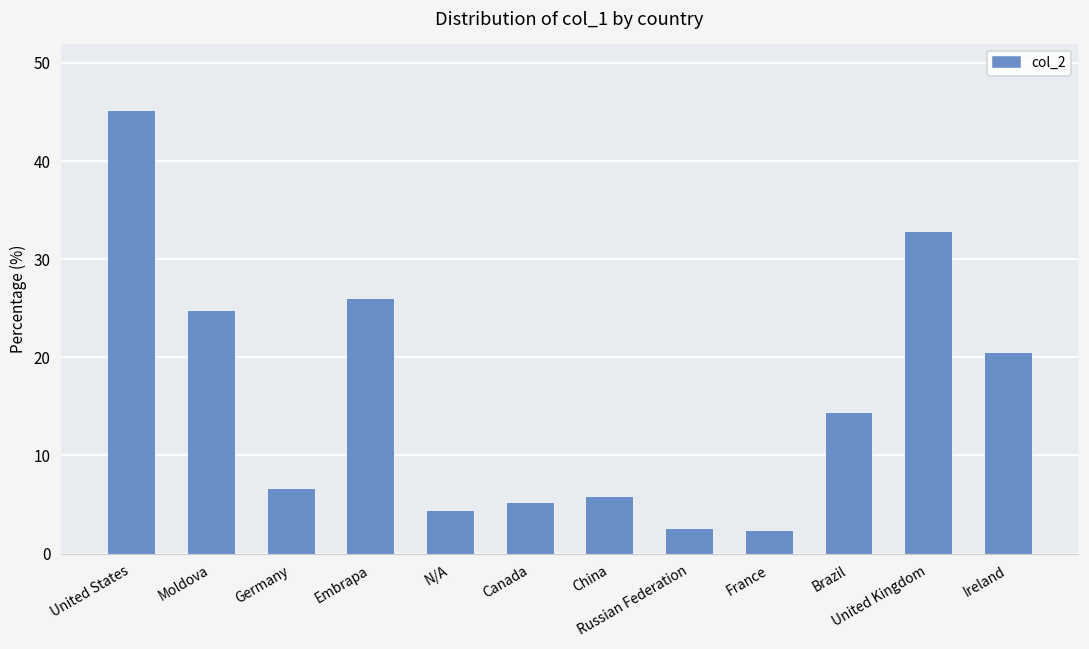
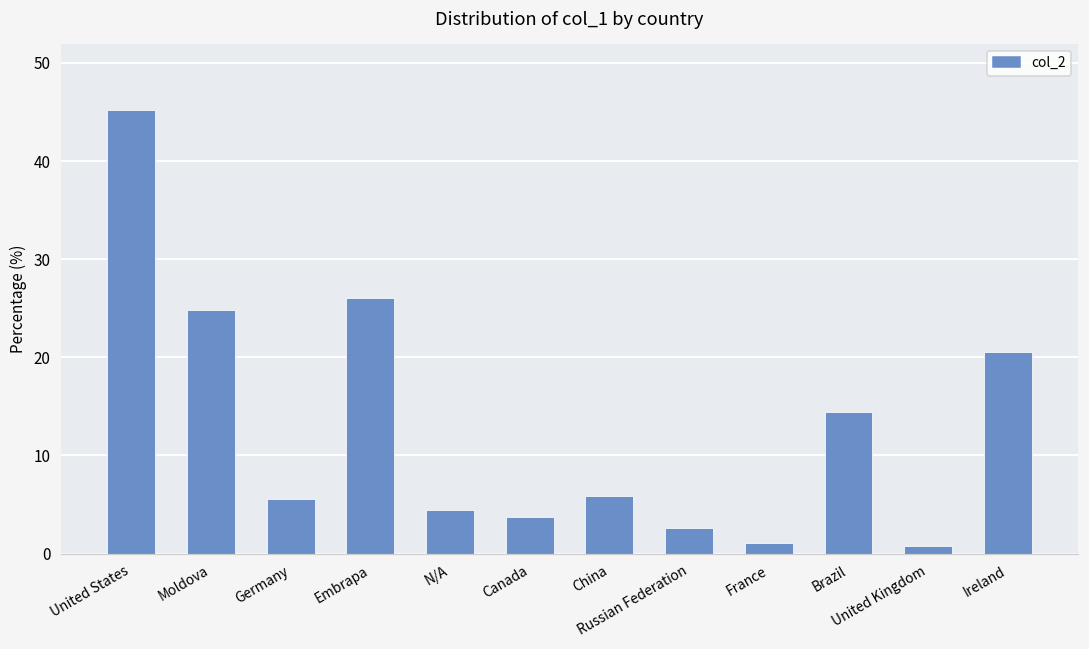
  {
    "United States": 45,
    "Moldova": 25,
-   "Germany": 7,
+   "Germany": 6,
    "Embrapa": 26,
    "N/A": 4,
-   "Canada": 5,
+   "Canada": 4,
    "China": 6,
    "Russian Federation": 3,
-   "France": 2,
+   "France": 1,
    "Brazil": 14,
-   "United Kingdom": 33,
+   "United Kingdom": 1,
    "Ireland": 21
  }
